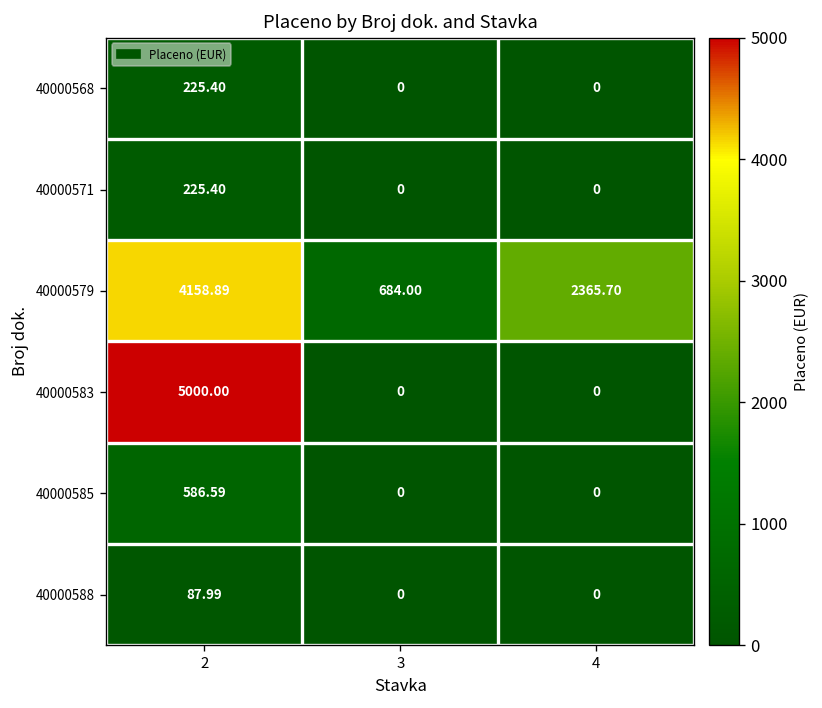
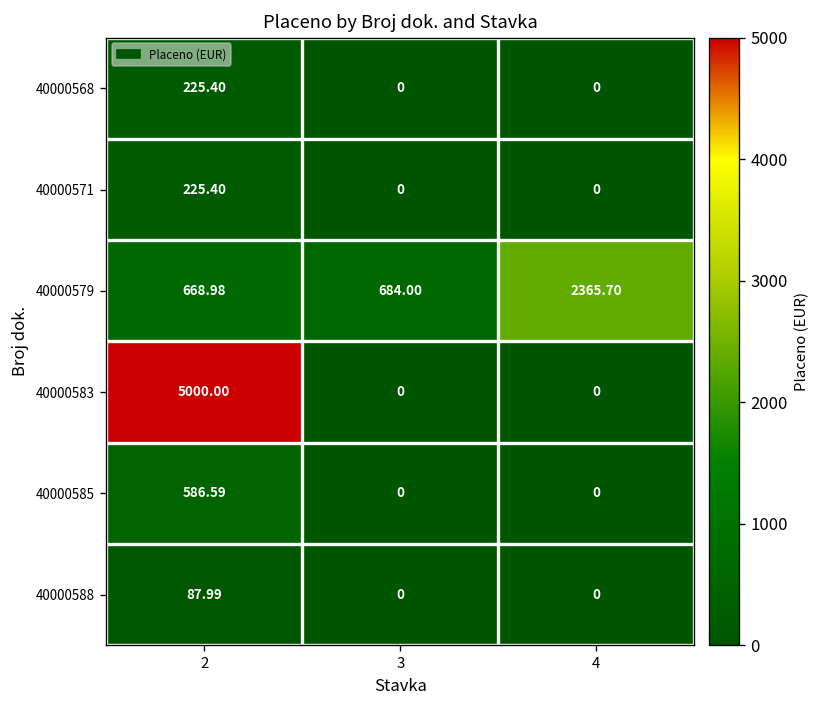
  {
    "40000568": {
      "2": 225.40,
      "3": 0,
      "4": 0
    },
    "40000571": {
      "2": 225.40,
      "3": 0,
      "4": 0
    },
    "40000579": {
-     "2": 4158.89,
+     "2": 668.98,
      "3": 684.00,
      "4": 2365.70
    },
    "40000583": {
      "2": 5000.00,
      "3": 0,
      "4": 0
    },
    "40000585": {
      "2": 586.59,
      "3": 0,
      "4": 0
    },
    "40000588": {
      "2": 87.99,
      "3": 0,
      "4": 0
    }
  }
